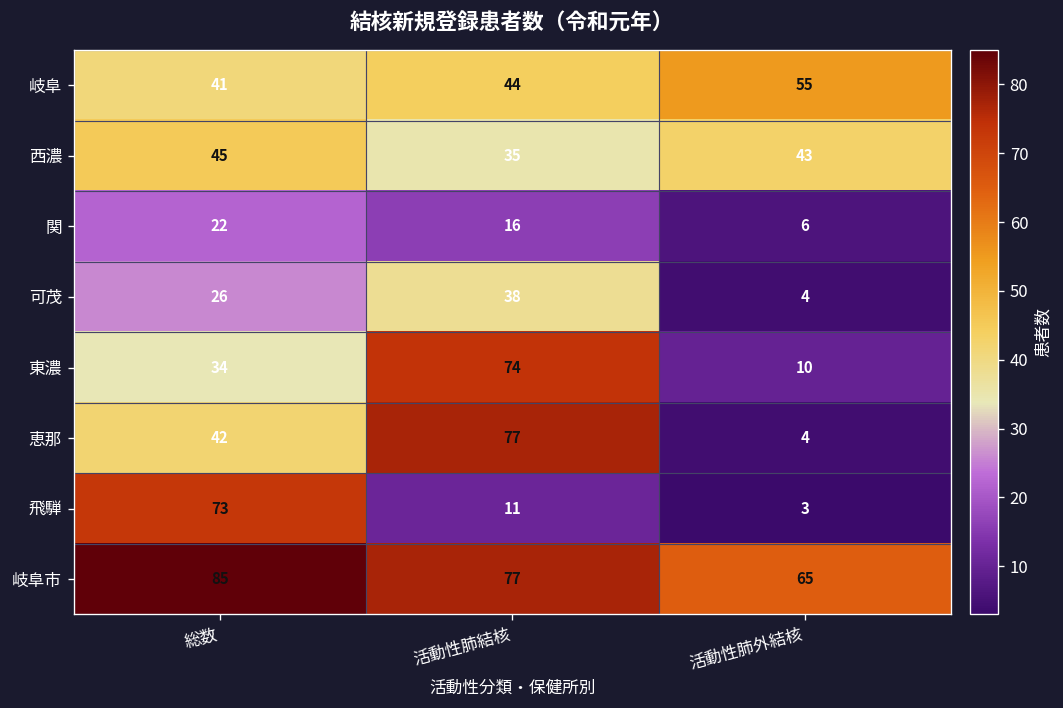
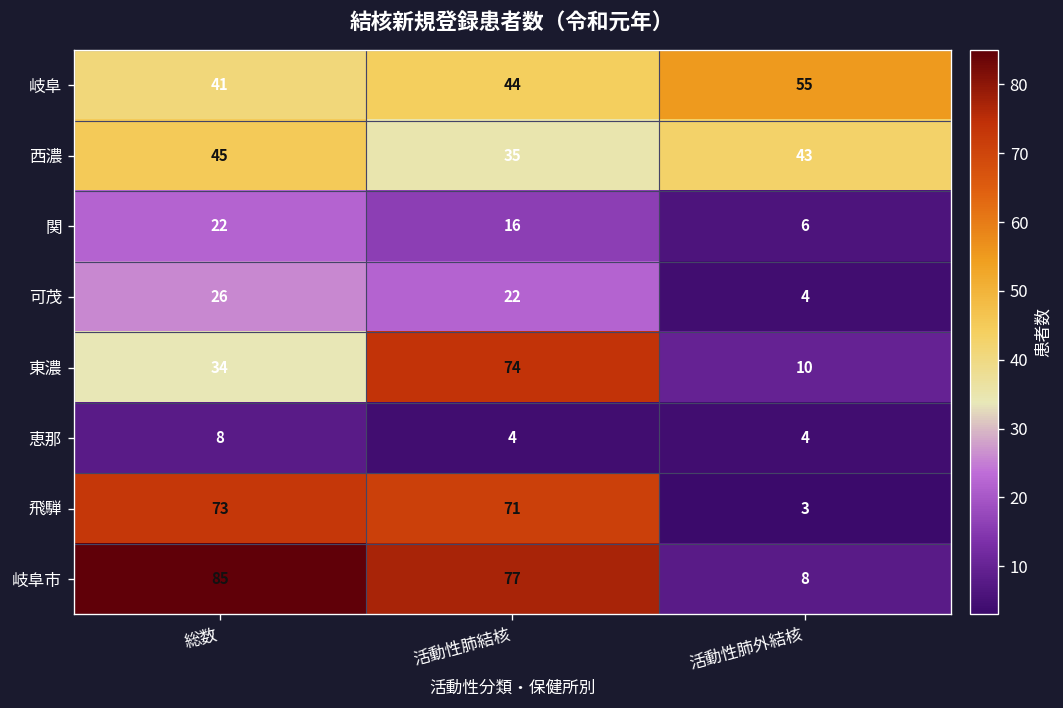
  {
    "岐阜": {
      "総数": 41,
      "活動性肺結核": 44,
      "活動性肺外結核": 55
    },
    "西濃": {
      "総数": 45,
      "活動性肺結核": 35,
      "活動性肺外結核": 43
    },
    "関": {
      "総数": 22,
      "活動性肺結核": 16,
      "活動性肺外結核": 6
    },
    "可茂": {
      "総数": 26,
-     "活動性肺結核": 38,
+     "活動性肺結核": 22,
      "活動性肺外結核": 4
    },
    "東濃": {
      "総数": 34,
      "活動性肺結核": 74,
      "活動性肺外結核": 10
    },
    "恵那": {
-     "総数": 42,
-     "活動性肺結核": 77,
+     "総数": 8,
+     "活動性肺結核": 4,
      "活動性肺外結核": 4
    },
    "飛騨": {
      "総数": 73,
-     "活動性肺結核": 11,
+     "活動性肺結核": 71,
      "活動性肺外結核": 3
    },
    "岐阜市": {
      "総数": 85,
      "活動性肺結核": 77,
-     "活動性肺外結核": 65
+     "活動性肺外結核": 8
    }
  }
